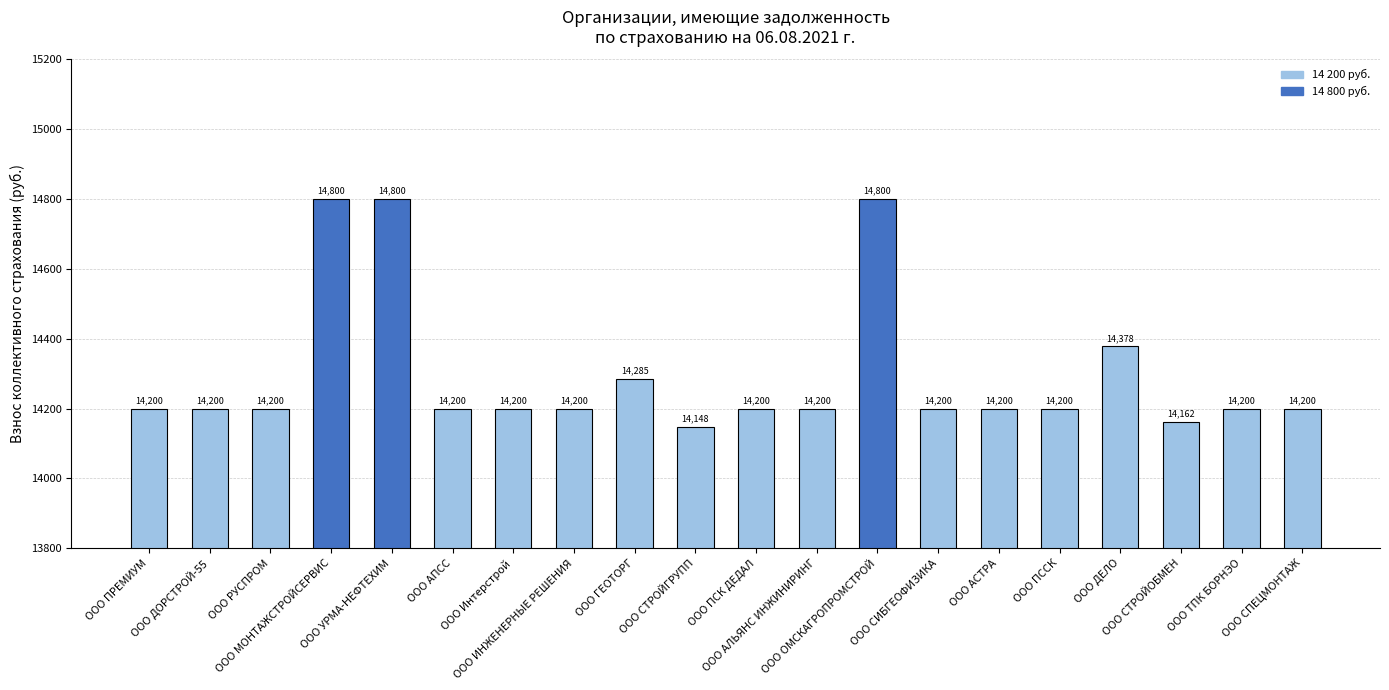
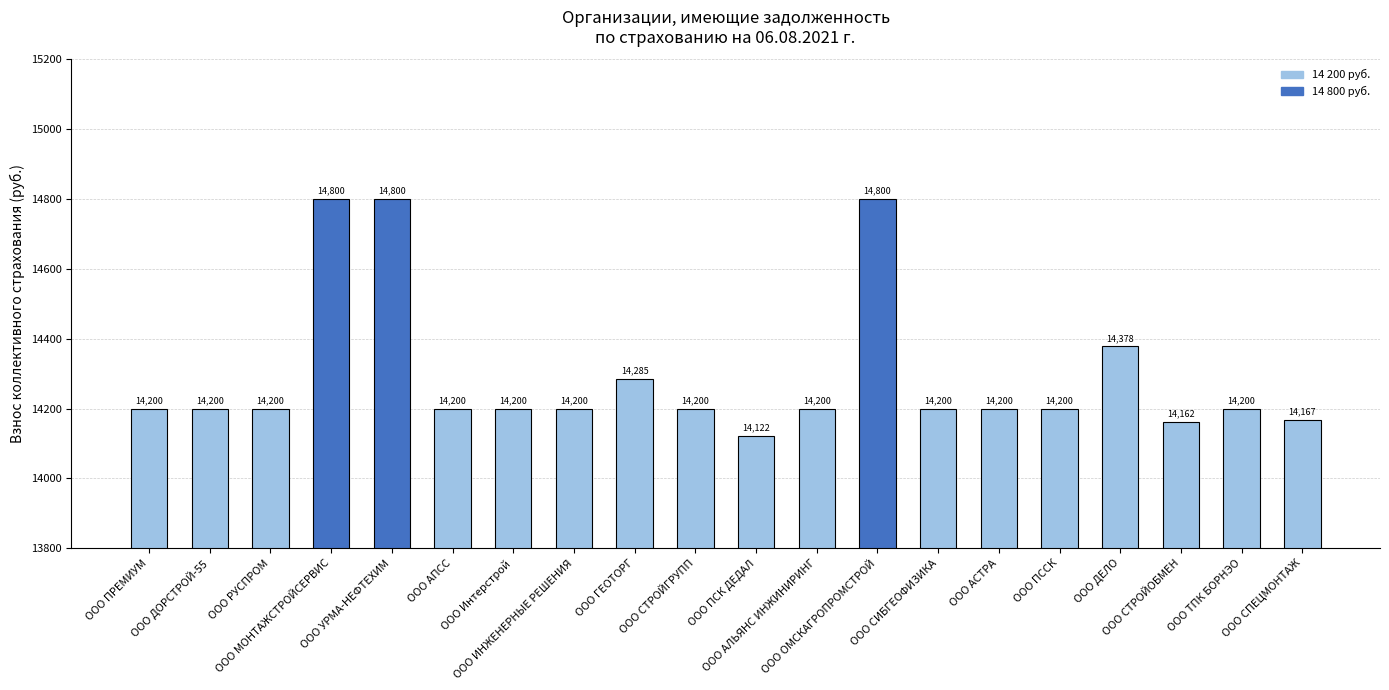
  {
    "ООО ПРЕМИУМ": "14,200",
    "ООО ДОРСТРОЙ-55": "14,200",
    "ООО РУСПРОМ": "14,200",
    "ООО МОНТАЖСТРОЙСЕРВИС": "14,800",
    "ООО УРМА-НЕФТЕХИМ": "14,800",
    "ООО АПСС": "14,200",
    "ООО Интерстрой": "14,200",
    "ООО ИНЖЕНЕРНЫЕ РЕШЕНИЯ": "14,200",
    "ООО ГЕОТОРГ": "14,285",
-   "ООО СТРОЙГРУПП": "14,148",
-   "ООО ПСК ДЕДАЛ": "14,200",
+   "ООО СТРОЙГРУПП": "14,200",
+   "ООО ПСК ДЕДАЛ": "14,122",
    "ООО АЛЬЯНС ИНЖИНИРИНГ": "14,200",
    "ООО ОМСКАГРОПРОМСТРОЙ": "14,800",
    "ООО СИБГЕОФИЗИКА": "14,200",
    "ООО АСТРА": "14,200",
    "ООО ПССК": "14,200",
    "ООО ДЕЛО": "14,378",
    "ООО СТРОЙОБМЕН": "14,162",
    "ООО ТПК БОРНЭО": "14,200",
-   "ООО СПЕЦМОНТАЖ": "14,200"
+   "ООО СПЕЦМОНТАЖ": "14,167"
  }
